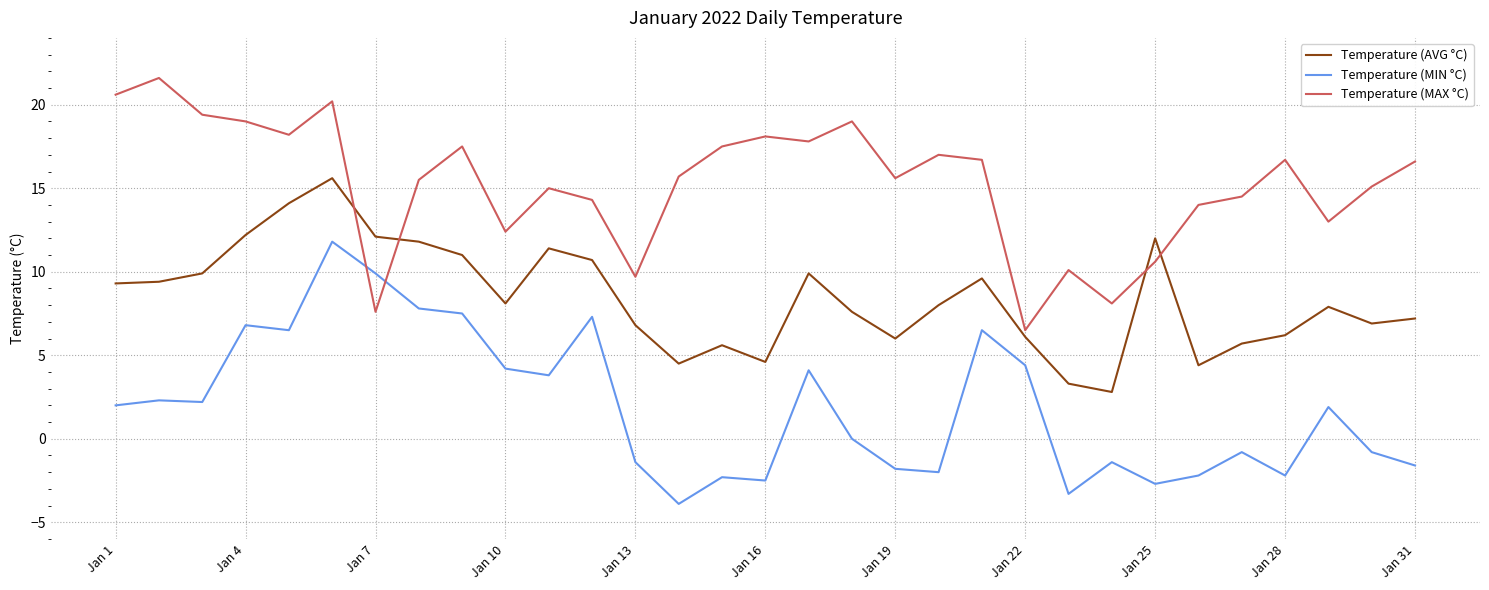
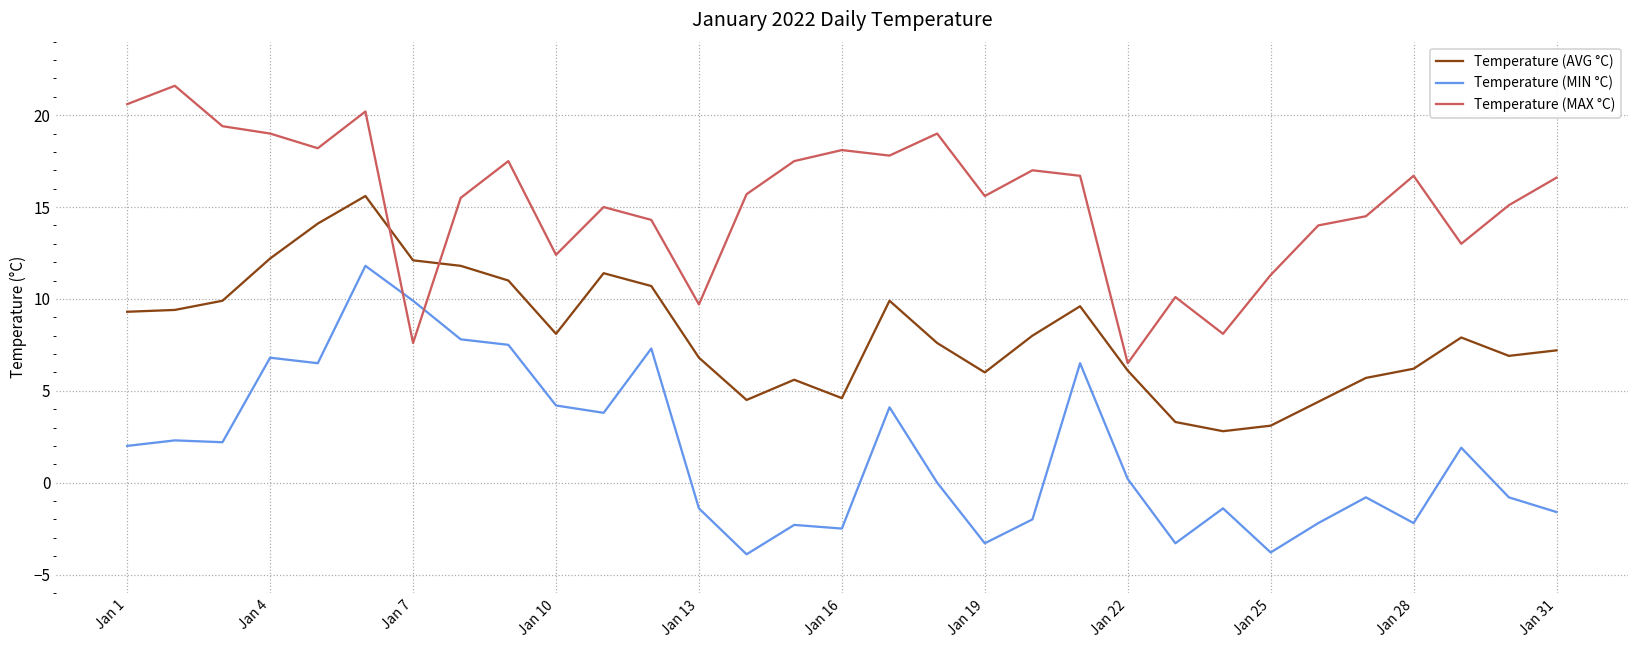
  {
    "Temperature (AVG °C)": {
      "Jan 1": 9.3,
      "Jan 4": 12.2,
      "Jan 7": 12.1,
      "Jan 10": 8.1,
      "Jan 13": 6.8,
      "Jan 16": 4.6,
      "Jan 19": 6.0,
      "Jan 22": 6.1,
-     "Jan 25": 12.0,
+     "Jan 25": 3.1,
      "Jan 28": 6.2,
      "Jan 31": 7.2
    },
    "Temperature (MIN °C)": {
      "Jan 1": 2.0,
      "Jan 4": 6.8,
      "Jan 7": 9.9,
      "Jan 10": 4.2,
      "Jan 13": -1.4,
      "Jan 16": -2.5,
-     "Jan 19": -1.8,
-     "Jan 22": 4.4,
-     "Jan 25": -2.7,
+     "Jan 19": -3.3,
+     "Jan 22": 0.2,
+     "Jan 25": -3.8,
      "Jan 28": -2.2,
      "Jan 31": -1.6
    },
    "Temperature (MAX °C)": {
      "Jan 1": 20.6,
      "Jan 4": 19.0,
      "Jan 7": 7.6,
      "Jan 10": 12.4,
      "Jan 13": 9.7,
      "Jan 16": 18.1,
      "Jan 19": 15.6,
      "Jan 22": 6.5,
-     "Jan 25": 10.6,
+     "Jan 25": 11.3,
      "Jan 28": 16.7,
      "Jan 31": 16.6
    }
  }
